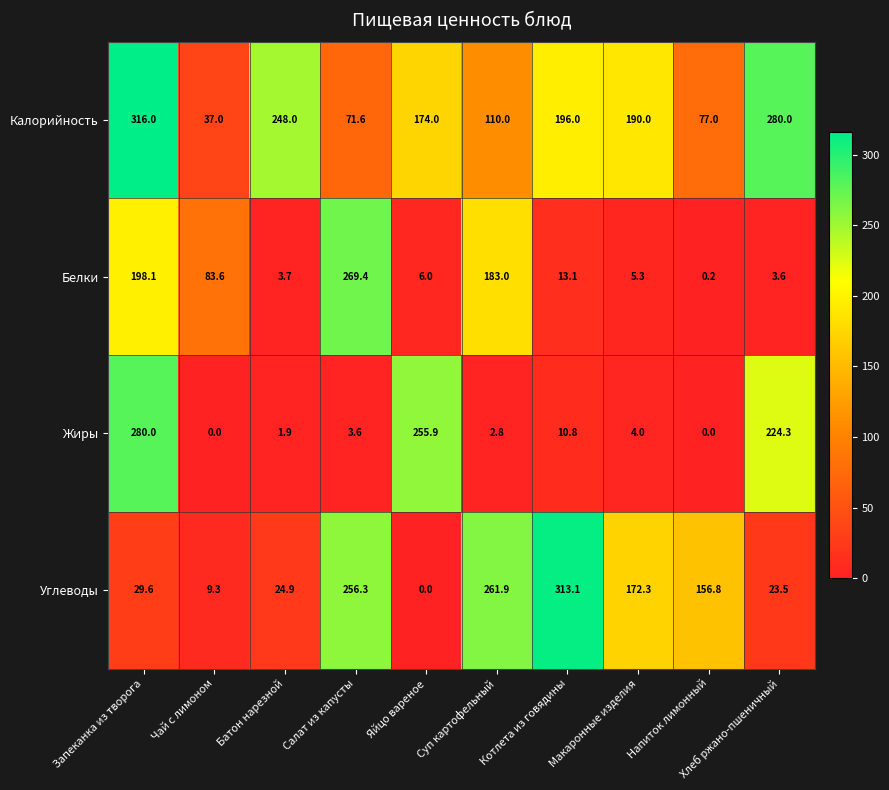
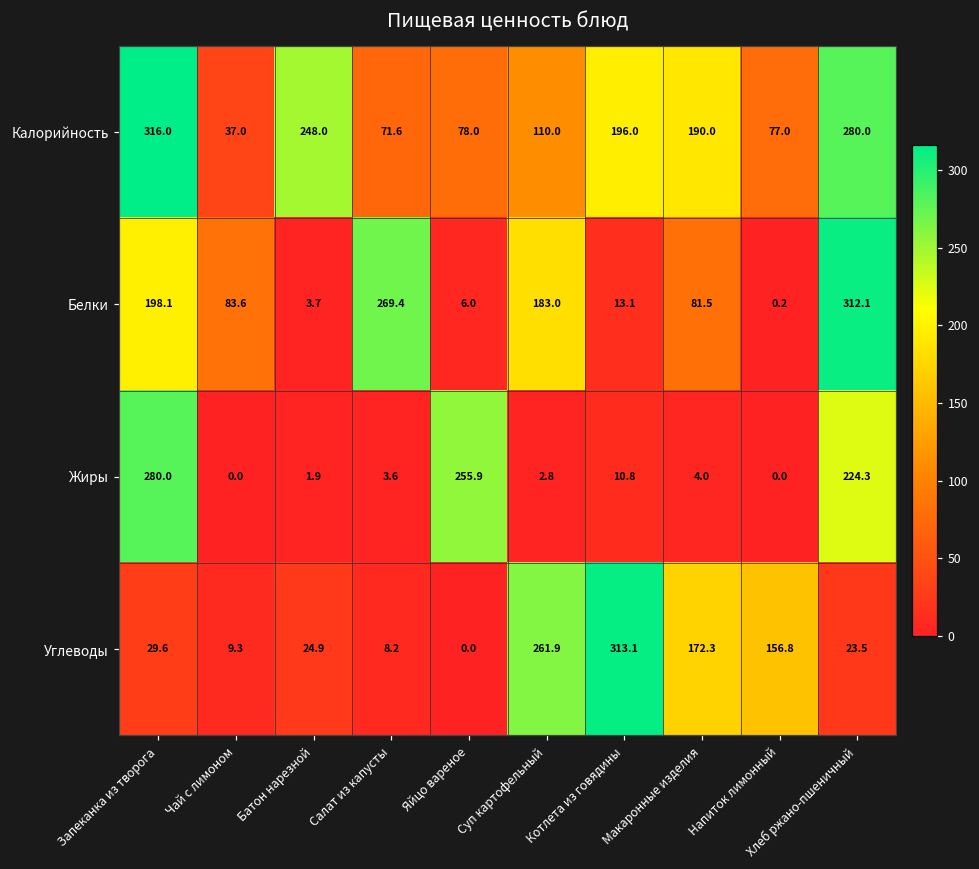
  {
    "Калорийность": {
      "Запеканка из творога": 316.0,
      "Чай с лимоном": 37.0,
      "Батон нарезной": 248.0,
      "Салат из капусты": 71.6,
-     "Яйцо вареное": 174.0,
+     "Яйцо вареное": 78.0,
      "Суп картофельный": 110.0,
      "Котлета из говядины": 196.0,
      "Макаронные изделия": 190.0,
      "Напиток лимонный": 77.0,
      "Хлеб ржано-пшеничный": 280.0
    },
    "Белки": {
      "Запеканка из творога": 198.1,
      "Чай с лимоном": 83.6,
      "Батон нарезной": 3.7,
      "Салат из капусты": 269.4,
      "Яйцо вареное": 6.0,
      "Суп картофельный": 183.0,
      "Котлета из говядины": 13.1,
-     "Макаронные изделия": 5.3,
+     "Макаронные изделия": 81.5,
      "Напиток лимонный": 0.2,
-     "Хлеб ржано-пшеничный": 3.6
+     "Хлеб ржано-пшеничный": 312.1
    },
    "Жиры": {
      "Запеканка из творога": 280.0,
      "Чай с лимоном": 0.0,
      "Батон нарезной": 1.9,
      "Салат из капусты": 3.6,
      "Яйцо вареное": 255.9,
      "Суп картофельный": 2.8,
      "Котлета из говядины": 10.8,
      "Макаронные изделия": 4.0,
      "Напиток лимонный": 0.0,
      "Хлеб ржано-пшеничный": 224.3
    },
    "Углеводы": {
      "Запеканка из творога": 29.6,
      "Чай с лимоном": 9.3,
      "Батон нарезной": 24.9,
-     "Салат из капусты": 256.3,
+     "Салат из капусты": 8.2,
      "Яйцо вареное": 0.0,
      "Суп картофельный": 261.9,
      "Котлета из говядины": 313.1,
      "Макаронные изделия": 172.3,
      "Напиток лимонный": 156.8,
      "Хлеб ржано-пшеничный": 23.5
    }
  }
